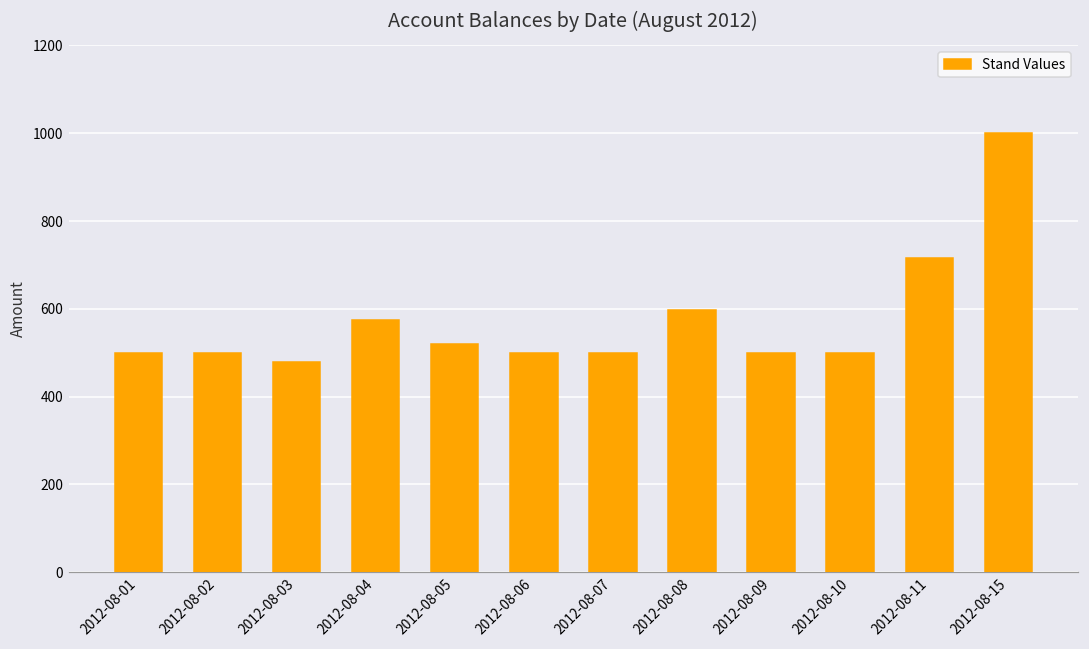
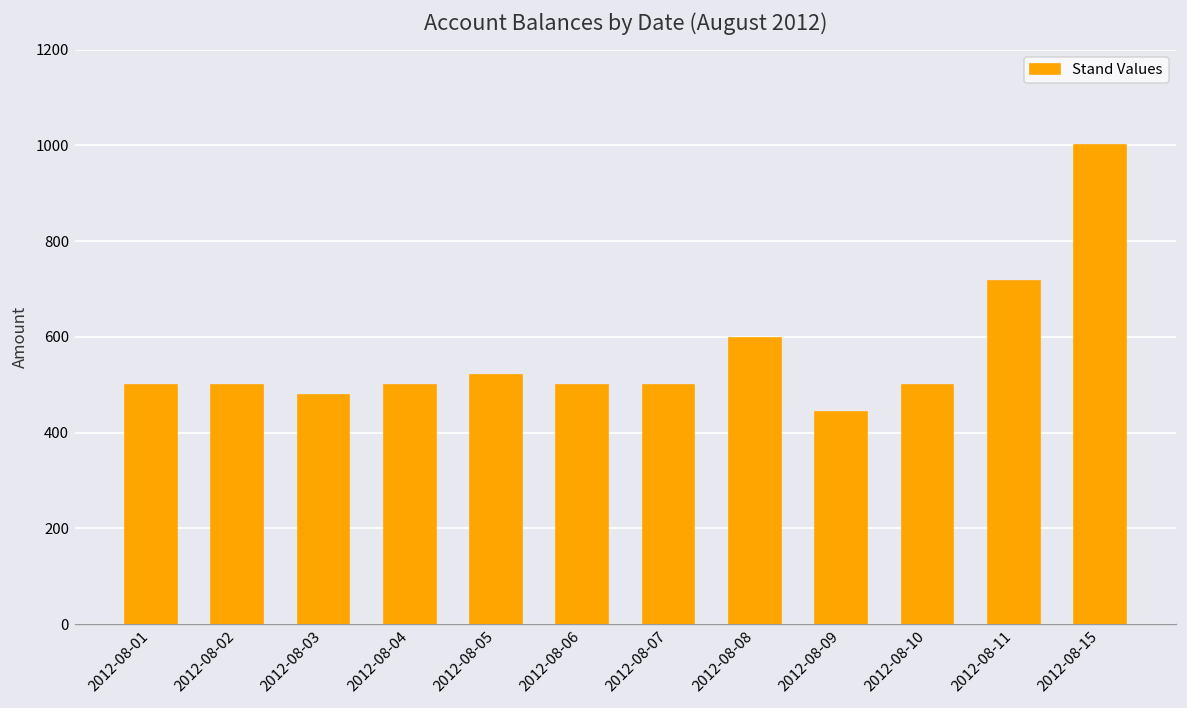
  {
    "2012-08-01": 500,
    "2012-08-02": 500,
    "2012-08-03": 480,
-   "2012-08-04": 580,
+   "2012-08-04": 500,
    "2012-08-05": 520,
    "2012-08-06": 500,
    "2012-08-07": 500,
    "2012-08-08": 600,
-   "2012-08-09": 500,
+   "2012-08-09": 440,
    "2012-08-10": 500,
    "2012-08-11": 720,
    "2012-08-15": 1000
  }
